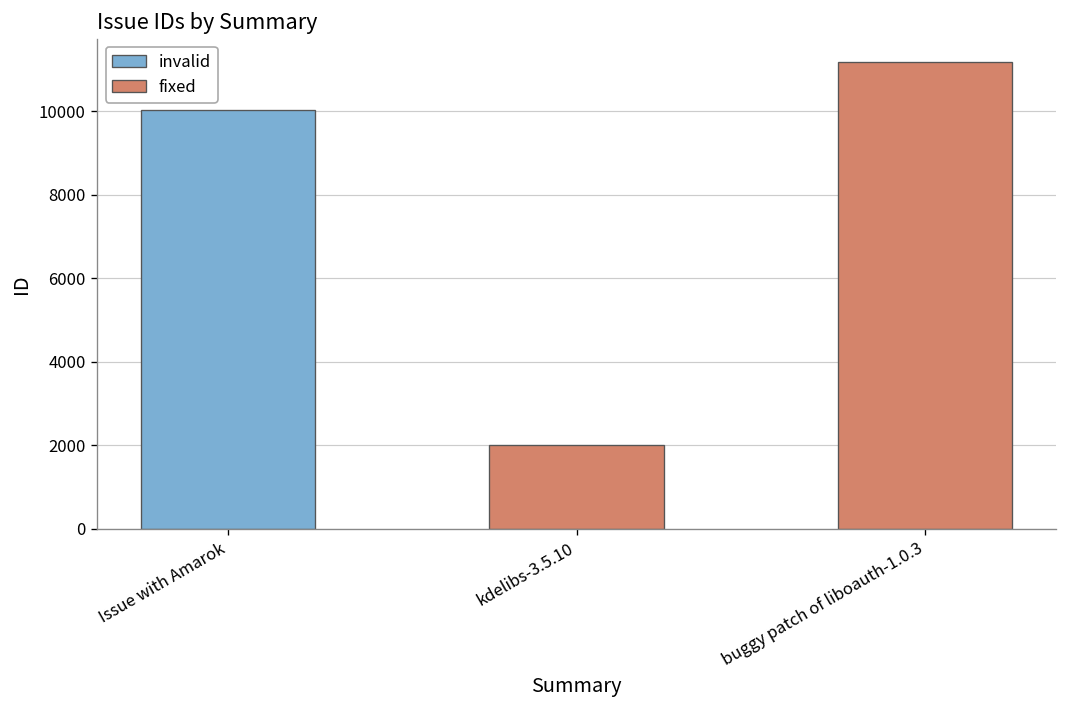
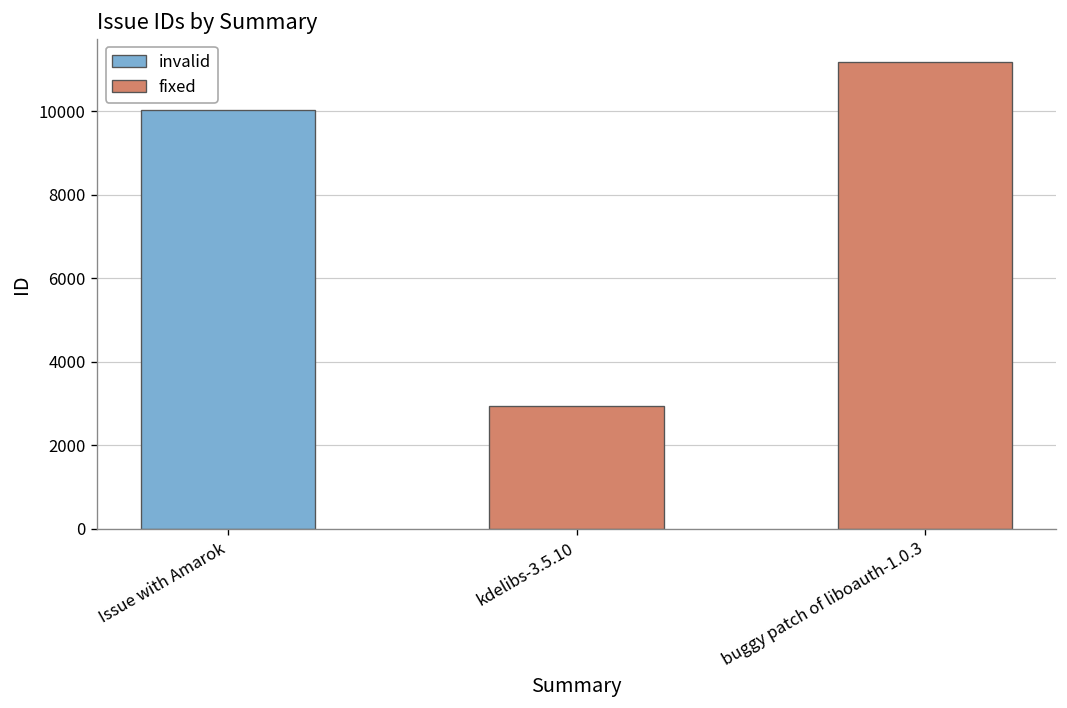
  {
    "invalid": {
      "Issue with Amarok": 10000
    },
    "fixed": {
-     "kdelibs-3.5.10": 2000,
+     "kdelibs-3.5.10": 2900,
      "buggy patch of liboauth-1.0.3": 11200
    }
  }
